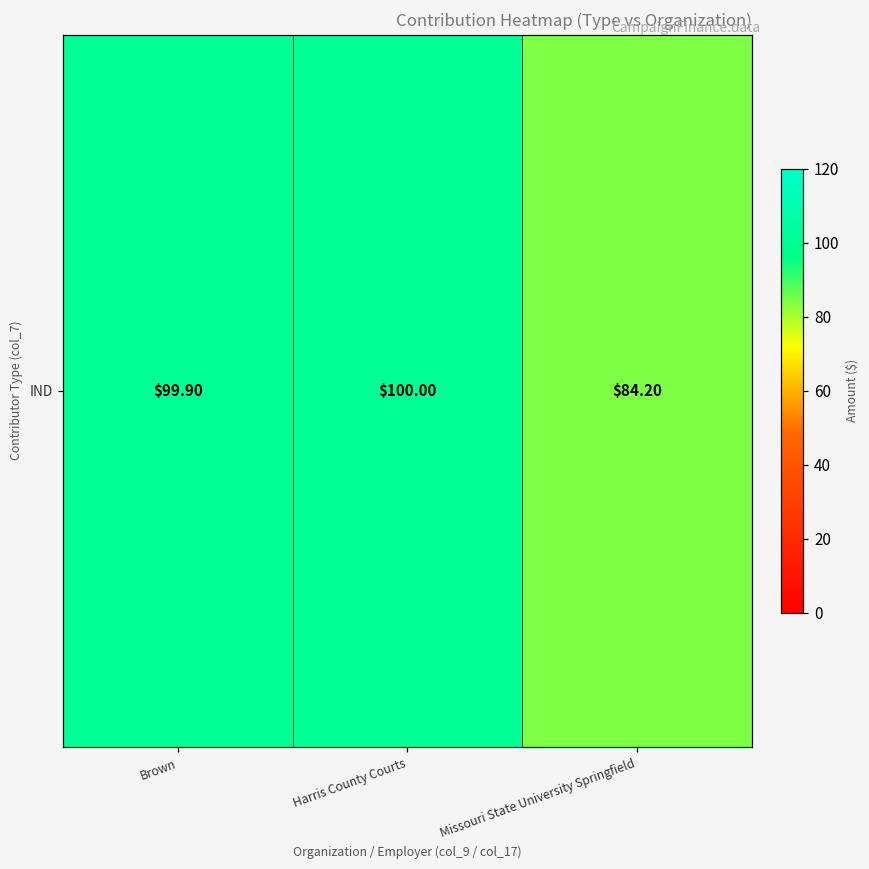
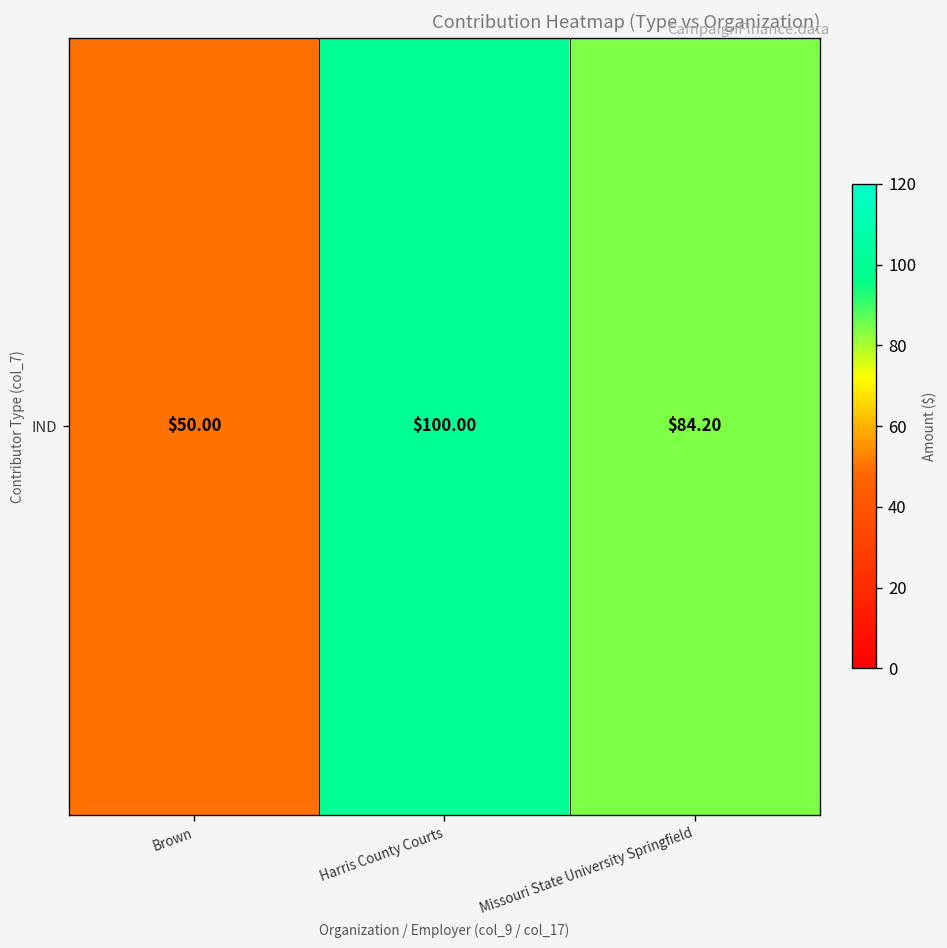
  {
    "IND": {
-     "Brown": "$99.90",
+     "Brown": "$50.00",
      "Harris County Courts": "$100.00",
      "Missouri State University Springfield": "$84.20"
    }
  }
